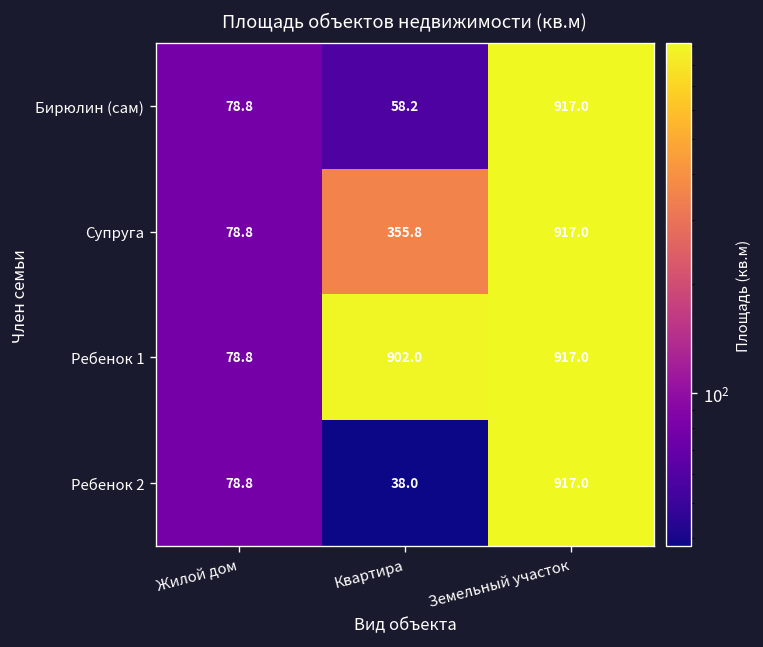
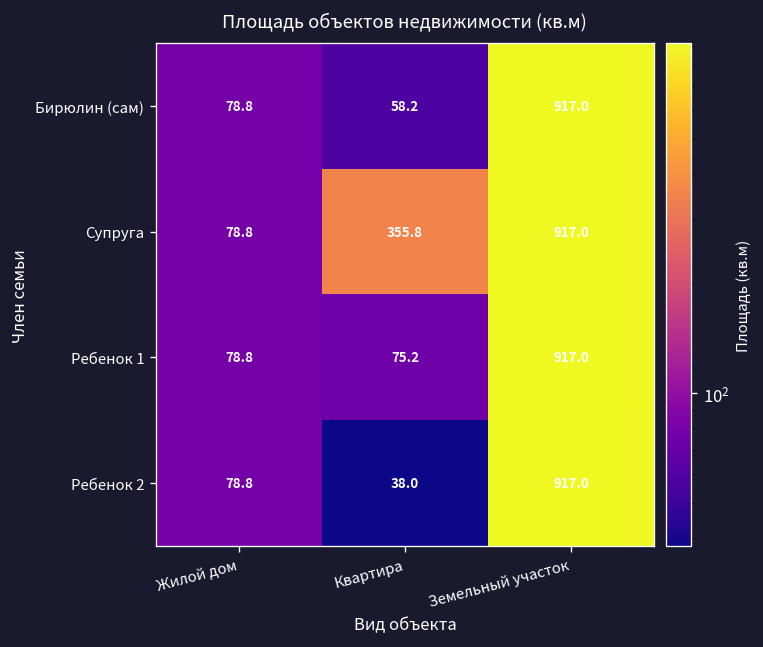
  {
    "Бирюлин (сам)": {
      "Жилой дом": 78.8,
      "Квартира": 58.2,
      "Земельный участок": 917.0
    },
    "Супруга": {
      "Жилой дом": 78.8,
      "Квартира": 355.8,
      "Земельный участок": 917.0
    },
    "Ребенок 1": {
      "Жилой дом": 78.8,
-     "Квартира": 902.0,
+     "Квартира": 75.2,
      "Земельный участок": 917.0
    },
    "Ребенок 2": {
      "Жилой дом": 78.8,
      "Квартира": 38.0,
      "Земельный участок": 917.0
    }
  }
